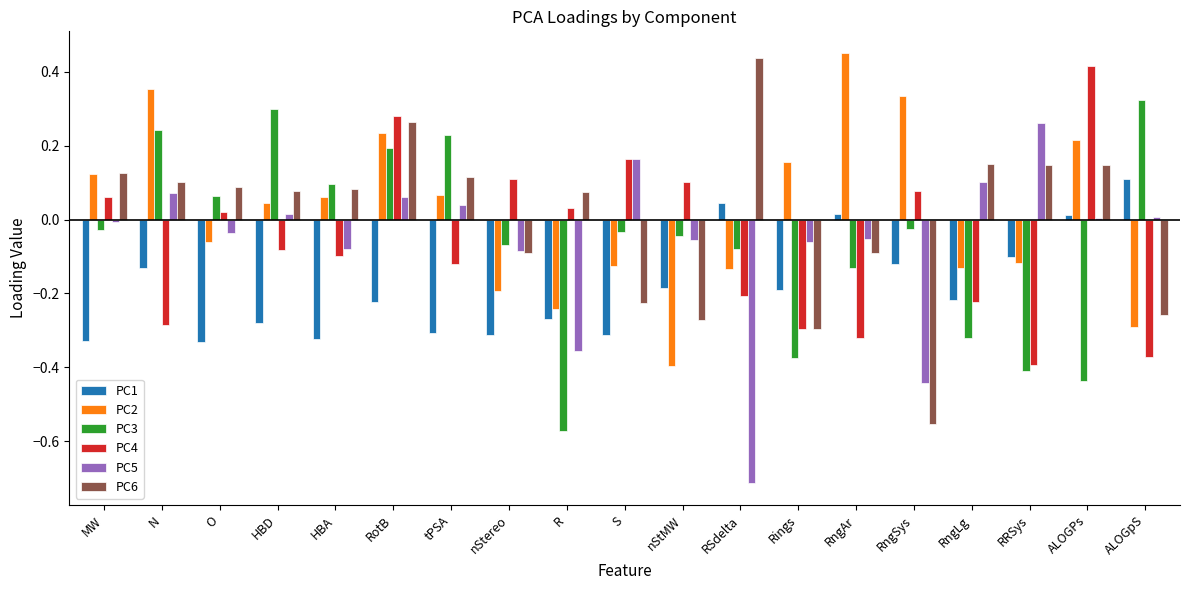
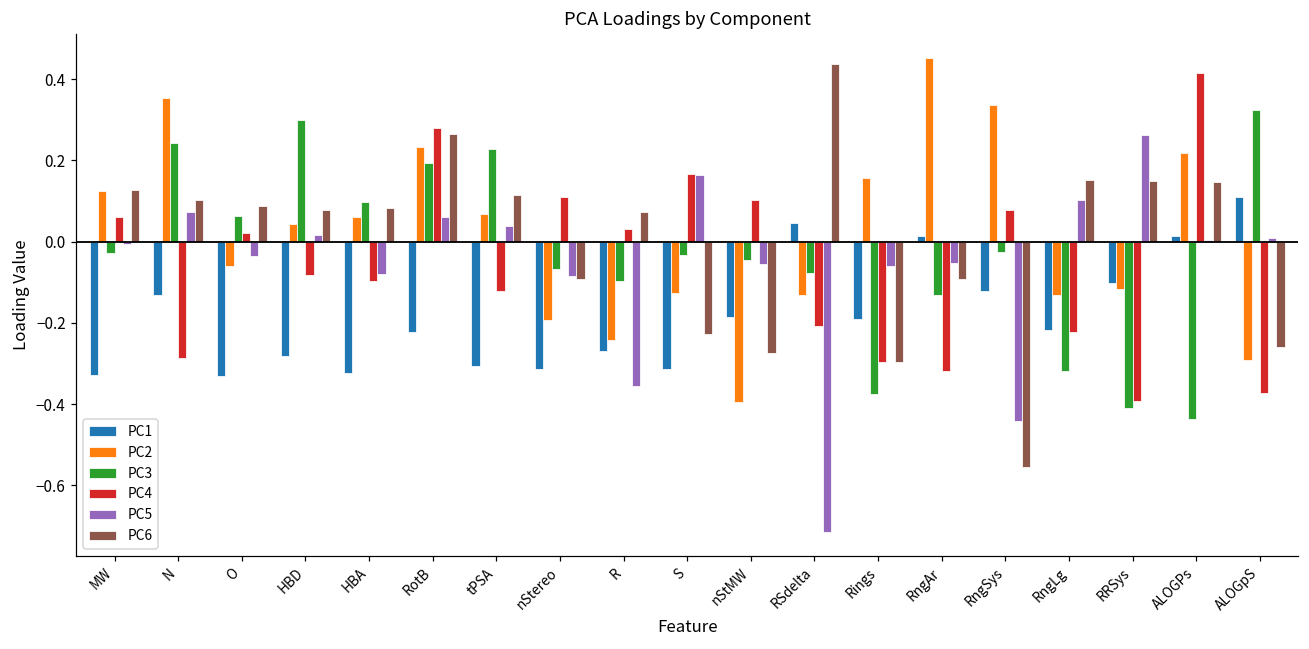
  {
    "PC1": {
      "MW": -0.33,
      "N": -0.13,
      "O": -0.33,
      "HBD": -0.28,
      "HBA": -0.32,
      "RotB": -0.22,
      "tPSA": -0.31,
      "nStereo": -0.31,
      "R": -0.27,
      "S": -0.31,
      "nStMW": -0.19,
      "RSdelta": 0.04,
      "Rings": -0.19,
      "RngAr": 0.01,
      "RngSys": -0.12,
      "RngLg": -0.22,
      "RRSys": -0.10,
      "ALOGPs": 0.01,
      "ALOGpS": 0.11
    },
    "PC2": {
      "MW": 0.12,
      "N": 0.35,
      "O": -0.06,
      "HBD": 0.04,
      "HBA": 0.06,
      "RotB": 0.23,
      "tPSA": 0.07,
      "nStereo": -0.19,
      "R": -0.24,
      "S": -0.13,
      "nStMW": -0.40,
      "RSdelta": -0.13,
      "Rings": 0.16,
      "RngAr": 0.45,
      "RngSys": 0.34,
      "RngLg": -0.13,
      "RRSys": -0.12,
      "ALOGPs": 0.22,
      "ALOGpS": -0.29
    },
    "PC3": {
      "MW": -0.03,
      "N": 0.24,
      "O": 0.06,
      "HBD": 0.30,
      "HBA": 0.10,
      "RotB": 0.19,
      "tPSA": 0.23,
      "nStereo": -0.07,
-     "R": -0.57,
+     "R": -0.10,
      "S": -0.03,
      "nStMW": -0.05,
      "RSdelta": -0.08,
      "Rings": -0.38,
      "RngAr": -0.13,
      "RngSys": -0.03,
      "RngLg": -0.32,
      "RRSys": -0.41,
      "ALOGPs": -0.44,
      "ALOGpS": 0.32
    },
    "PC4": {
      "MW": 0.06,
      "N": -0.29,
      "O": 0.02,
      "HBD": -0.08,
      "HBA": -0.10,
      "RotB": 0.28,
      "tPSA": -0.12,
      "nStereo": 0.11,
      "R": 0.03,
      "S": 0.17,
      "nStMW": 0.10,
      "RSdelta": -0.21,
      "Rings": -0.30,
      "RngAr": -0.32,
      "RngSys": 0.08,
      "RngLg": -0.22,
      "RRSys": -0.39,
      "ALOGPs": 0.42,
      "ALOGpS": -0.37
    },
    "PC5": {
      "N": 0.07,
      "O": -0.04,
      "HBD": 0.02,
      "HBA": -0.08,
      "RotB": 0.06,
      "tPSA": 0.04,
      "nStereo": -0.09,
      "R": -0.36,
      "S": 0.16,
      "nStMW": -0.05,
      "RSdelta": -0.71,
      "Rings": -0.06,
      "RngAr": -0.05,
      "RngSys": -0.44,
      "RngLg": 0.10,
      "RRSys": 0.26,
      "ALOGpS": 0.01
    },
    "PC6": {
      "MW": 0.13,
      "N": 0.10,
      "O": 0.09,
      "HBD": 0.08,
      "HBA": 0.08,
      "RotB": 0.26,
      "tPSA": 0.12,
      "nStereo": -0.09,
      "R": 0.07,
      "S": -0.23,
      "nStMW": -0.27,
      "RSdelta": 0.44,
      "Rings": -0.30,
      "RngAr": -0.09,
      "RngSys": -0.55,
      "RngLg": 0.15,
      "RRSys": 0.15,
      "ALOGPs": 0.15,
      "ALOGpS": -0.26
    }
  }
